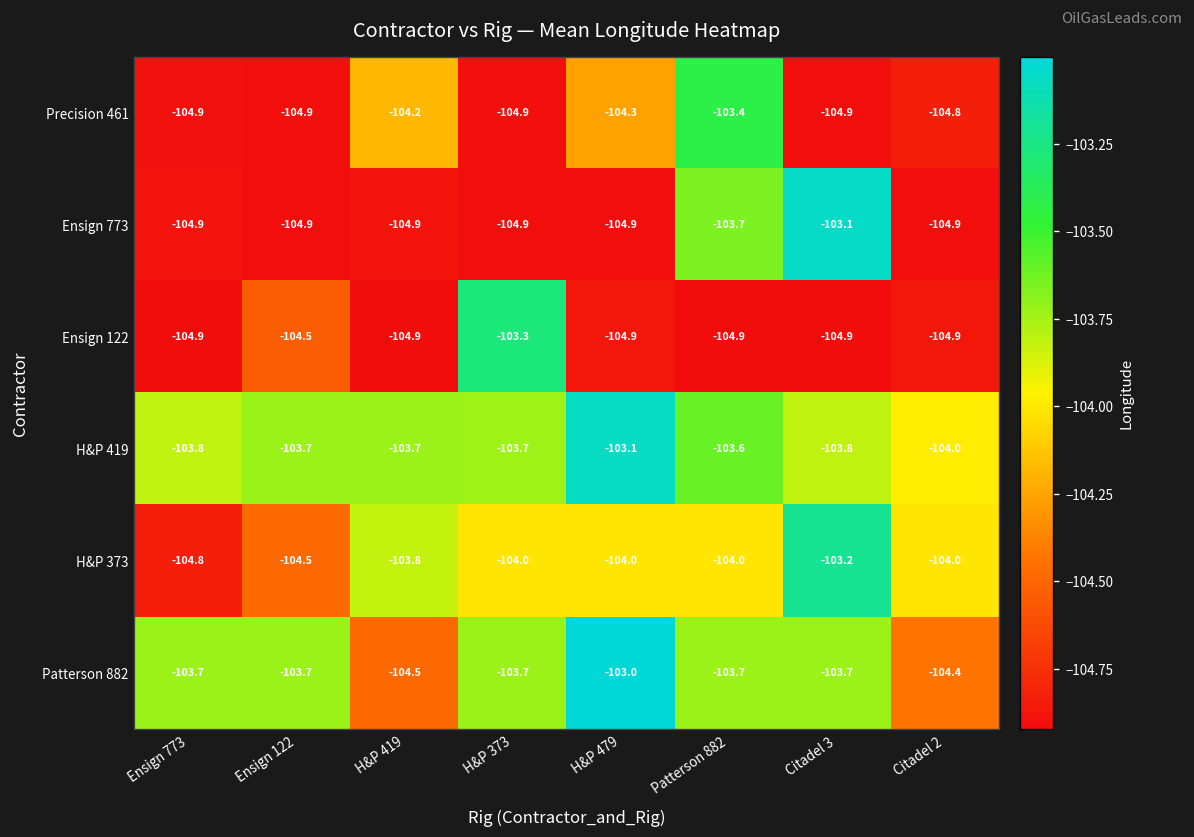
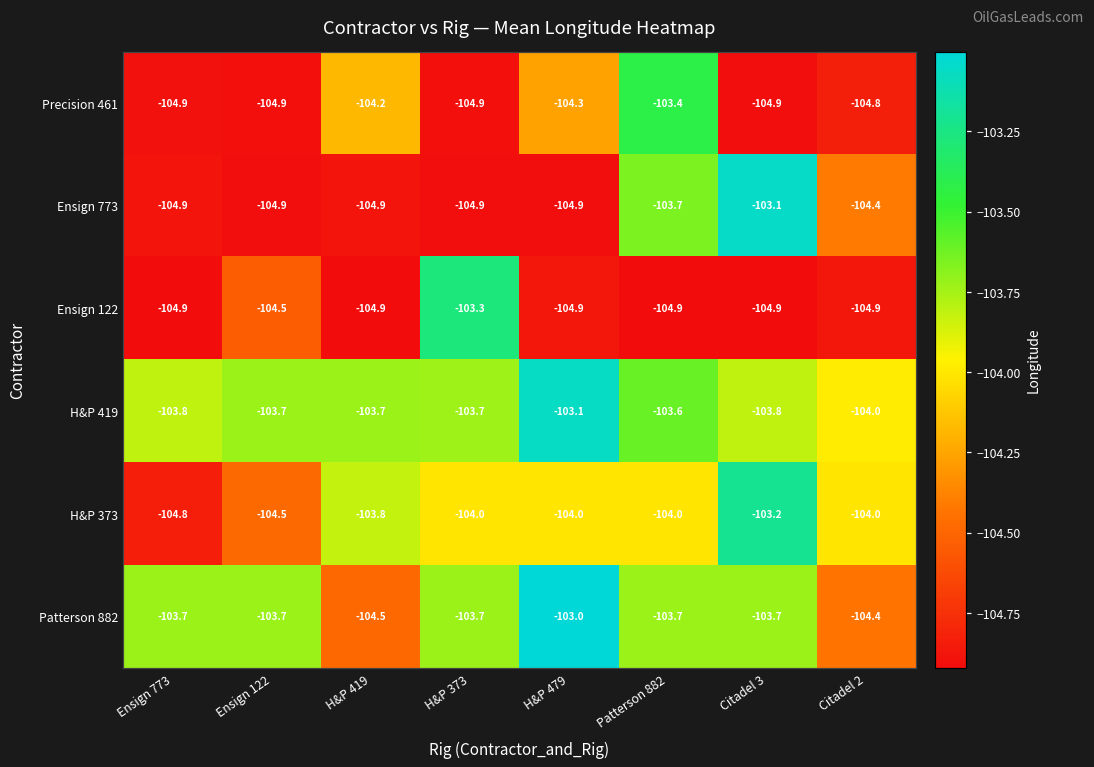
  {
    "Precision 461": {
      "Ensign 773": -104.9,
      "Ensign 122": -104.9,
      "H&P 419": -104.2,
      "H&P 373": -104.9,
      "H&P 479": -104.3,
      "Patterson 882": -103.4,
      "Citadel 3": -104.9,
      "Citadel 2": -104.8
    },
    "Ensign 773": {
      "Ensign 773": -104.9,
      "Ensign 122": -104.9,
      "H&P 419": -104.9,
      "H&P 373": -104.9,
      "H&P 479": -104.9,
      "Patterson 882": -103.7,
      "Citadel 3": -103.1,
-     "Citadel 2": -104.9
+     "Citadel 2": -104.4
    },
    "Ensign 122": {
      "Ensign 773": -104.9,
      "Ensign 122": -104.5,
      "H&P 419": -104.9,
      "H&P 373": -103.3,
      "H&P 479": -104.9,
      "Patterson 882": -104.9,
      "Citadel 3": -104.9,
      "Citadel 2": -104.9
    },
    "H&P 419": {
      "Ensign 773": -103.8,
      "Ensign 122": -103.7,
      "H&P 419": -103.7,
      "H&P 373": -103.7,
      "H&P 479": -103.1,
      "Patterson 882": -103.6,
      "Citadel 3": -103.8,
      "Citadel 2": -104.0
    },
    "H&P 373": {
      "Ensign 773": -104.8,
      "Ensign 122": -104.5,
      "H&P 419": -103.8,
      "H&P 373": -104.0,
      "H&P 479": -104.0,
      "Patterson 882": -104.0,
      "Citadel 3": -103.2,
      "Citadel 2": -104.0
    },
    "Patterson 882": {
      "Ensign 773": -103.7,
      "Ensign 122": -103.7,
      "H&P 419": -104.5,
      "H&P 373": -103.7,
      "H&P 479": -103.0,
      "Patterson 882": -103.7,
      "Citadel 3": -103.7,
      "Citadel 2": -104.4
    }
  }
